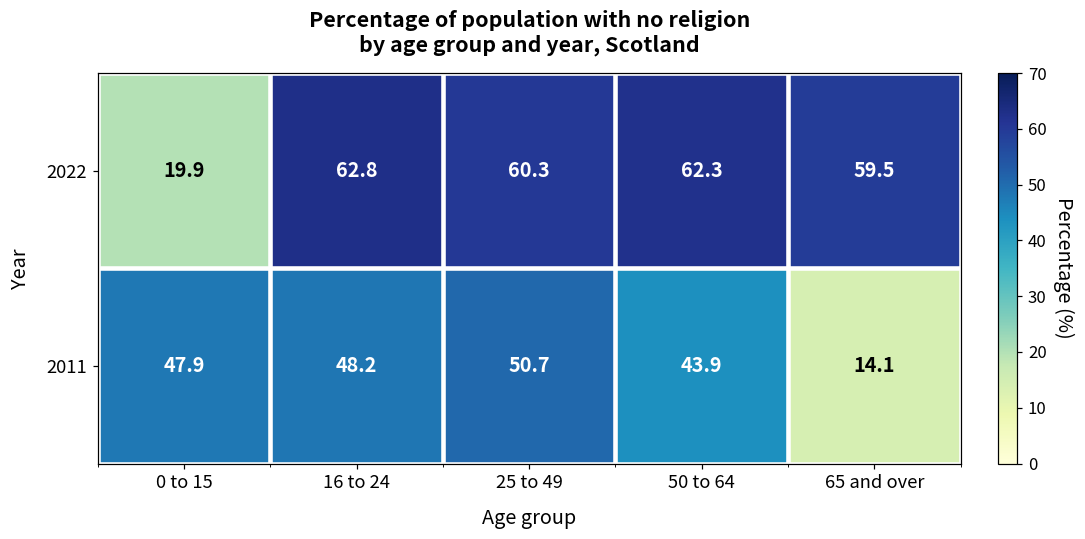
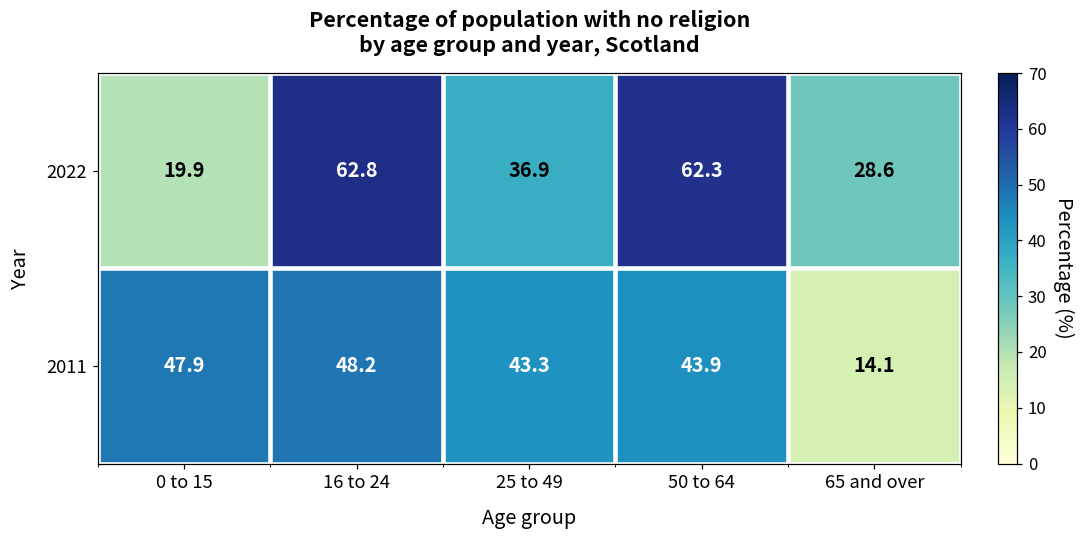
  {
    "2022": {
      "0 to 15": 19.9,
      "16 to 24": 62.8,
-     "25 to 49": 60.3,
+     "25 to 49": 36.9,
      "50 to 64": 62.3,
-     "65 and over": 59.5
+     "65 and over": 28.6
    },
    "2011": {
      "0 to 15": 47.9,
      "16 to 24": 48.2,
-     "25 to 49": 50.7,
+     "25 to 49": 43.3,
      "50 to 64": 43.9,
      "65 and over": 14.1
    }
  }
